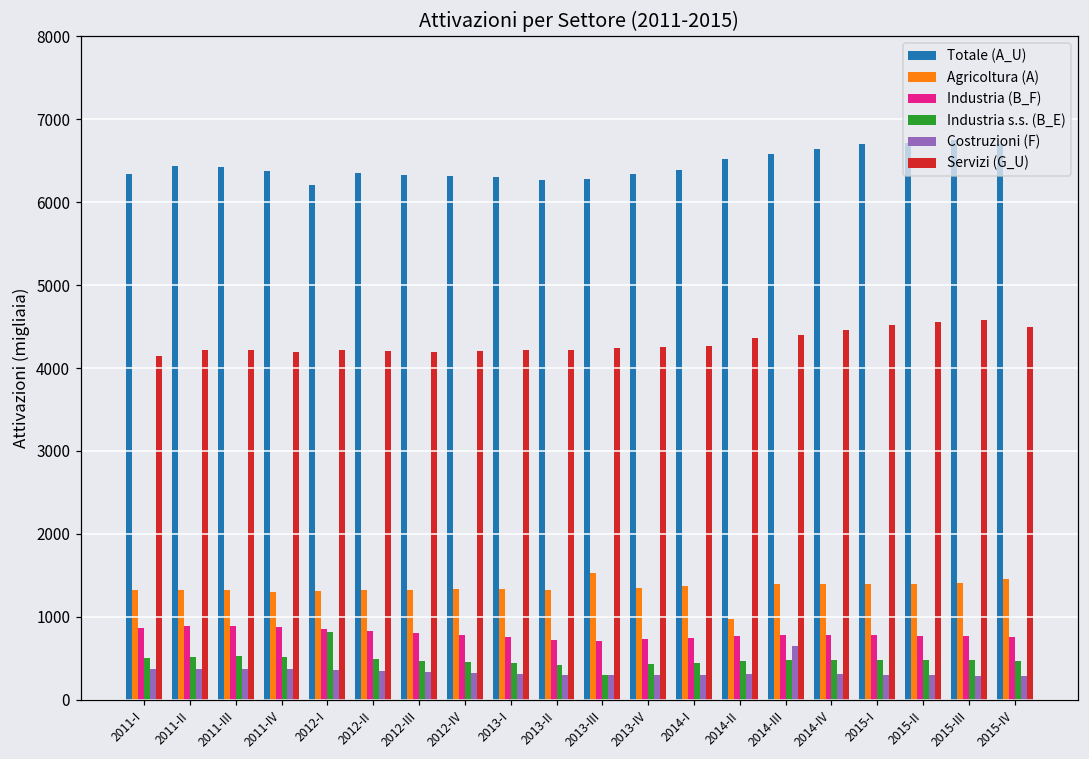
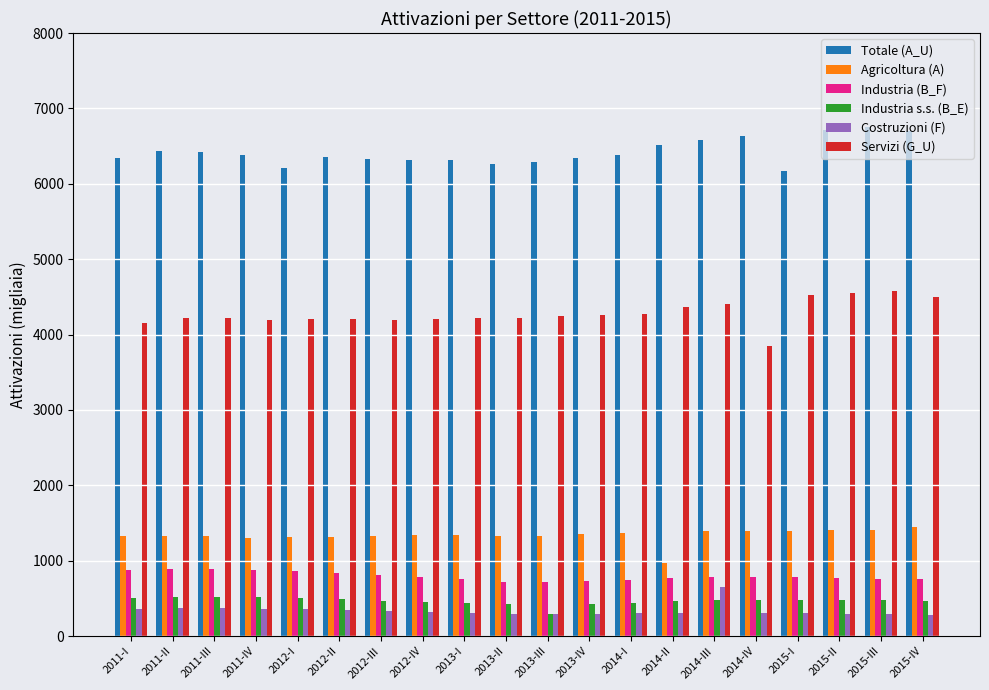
  {
    "Totale (A_U)": {
      "2011-I": 6300,
      "2011-II": 6400,
      "2011-III": 6400,
      "2011-IV": 6400,
      "2012-I": 6200,
      "2012-II": 6400,
      "2012-III": 6300,
      "2012-IV": 6300,
      "2013-I": 6300,
      "2013-II": 6300,
      "2013-III": 6300,
      "2013-IV": 6300,
      "2014-I": 6400,
      "2014-II": 6500,
      "2014-III": 6600,
      "2014-IV": 6600,
-     "2015-I": 6700
+     "2015-I": 6200
    },
    "Agricoltura (A)": {
      "2011-I": 1300,
      "2011-II": 1300,
      "2011-III": 1300,
      "2011-IV": 1300,
      "2012-I": 1300,
      "2012-II": 1300,
      "2012-III": 1300,
      "2012-IV": 1300,
      "2013-I": 1300,
      "2013-II": 1300,
-     "2013-III": 1500,
+     "2013-III": 1300,
      "2013-IV": 1400,
      "2014-I": 1400,
      "2014-II": 1000,
      "2014-III": 1400,
      "2014-IV": 1400,
      "2015-I": 1400,
      "2015-II": 1400,
      "2015-III": 1400,
      "2015-IV": 1400
    },
    "Industria (B_F)": {
      "2011-I": 900,
      "2011-II": 900,
      "2011-III": 900,
      "2011-IV": 900,
      "2012-I": 900,
      "2012-II": 800,
      "2012-III": 800,
      "2012-IV": 800,
      "2013-I": 800,
      "2013-II": 700,
      "2013-III": 700,
      "2013-IV": 700,
      "2014-I": 700,
      "2014-II": 800,
      "2014-III": 800,
      "2014-IV": 800,
      "2015-I": 800,
      "2015-II": 800,
      "2015-III": 800,
      "2015-IV": 800
    },
    "Industria s.s. (B_E)": {
      "2011-I": 500,
      "2011-II": 500,
      "2011-III": 500,
      "2011-IV": 500,
-     "2012-I": 800,
+     "2012-I": 500,
      "2012-II": 500,
      "2012-III": 500,
      "2012-IV": 500,
      "2013-I": 400,
      "2013-II": 400,
      "2013-III": 300,
      "2013-IV": 400,
      "2014-I": 400,
      "2014-II": 500,
      "2014-III": 500,
      "2014-IV": 500,
      "2015-I": 500,
      "2015-II": 500,
      "2015-III": 500,
      "2015-IV": 500
    },
    "Costruzioni (F)": {
      "2011-I": 400,
      "2011-II": 400,
      "2011-III": 400,
      "2011-IV": 400,
      "2012-I": 400,
      "2012-II": 300,
      "2012-III": 300,
      "2012-IV": 300,
      "2013-I": 300,
      "2013-II": 300,
      "2013-III": 300,
      "2013-IV": 300,
      "2014-I": 300,
      "2014-II": 300,
      "2014-III": 600,
      "2014-IV": 300,
      "2015-I": 300,
      "2015-II": 300,
      "2015-III": 300,
      "2015-IV": 300
    },
    "Servizi (G_U)": {
      "2011-I": 4100,
      "2011-II": 4200,
      "2011-III": 4200,
      "2011-IV": 4200,
      "2012-I": 4200,
      "2012-II": 4200,
      "2012-III": 4200,
      "2012-IV": 4200,
      "2013-I": 4200,
      "2013-II": 4200,
      "2013-III": 4200,
      "2013-IV": 4300,
      "2014-I": 4300,
      "2014-II": 4400,
      "2014-III": 4400,
-     "2014-IV": 4500,
+     "2014-IV": 3800,
      "2015-I": 4500,
      "2015-II": 4500,
      "2015-III": 4600,
      "2015-IV": 4500
    }
  }
